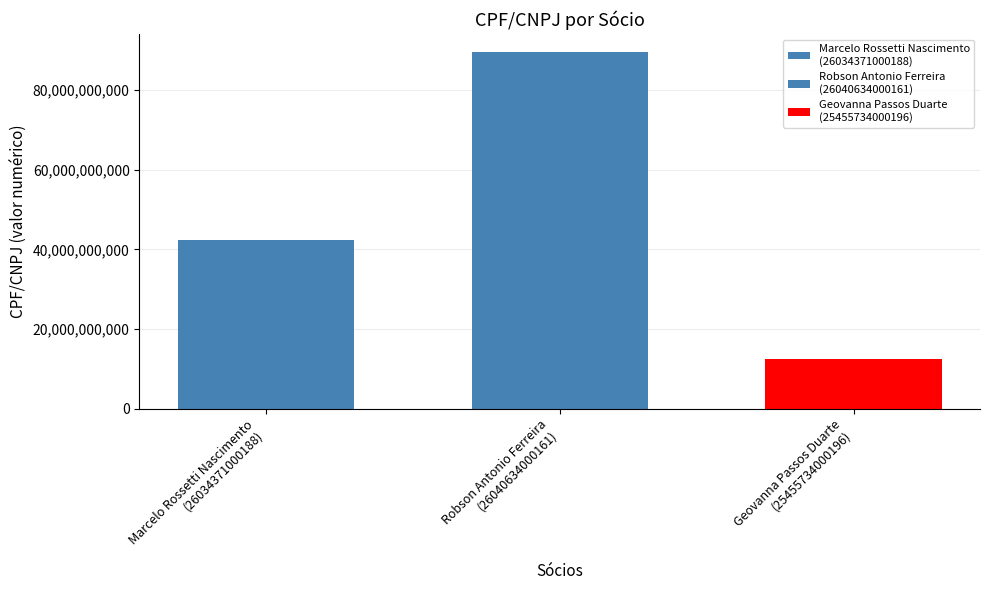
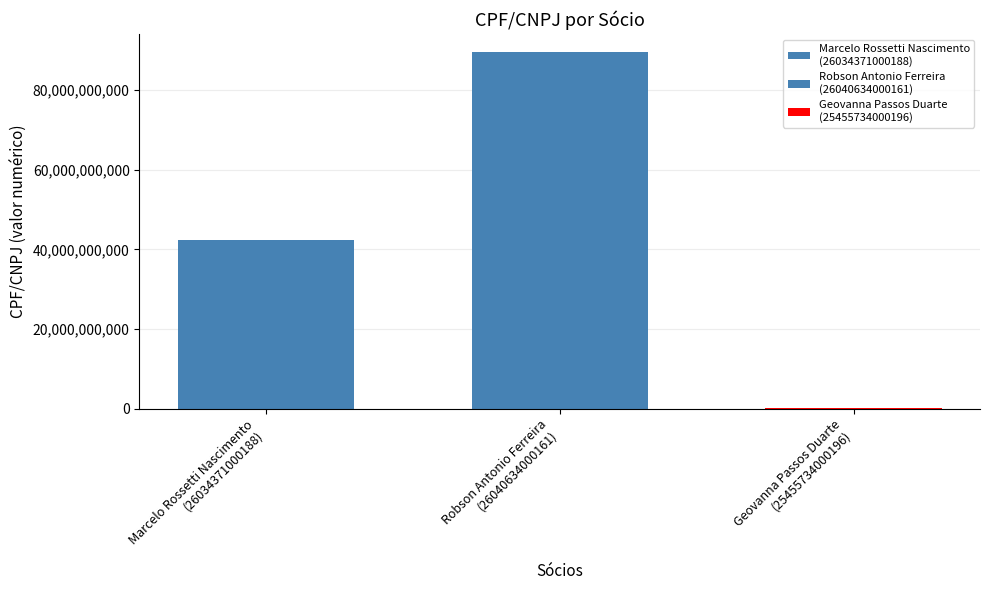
  {
    "Marcelo Rossetti Nascimento (26034371000188)": "42,000,000,000",
    "Robson Antonio Ferreira (26040634000161)": "90,000,000,000",
-   "Geovanna Passos Duarte (25455734000196)": "12,000,000,000"
+   "Geovanna Passos Duarte (25455734000196)": "0"
  }
